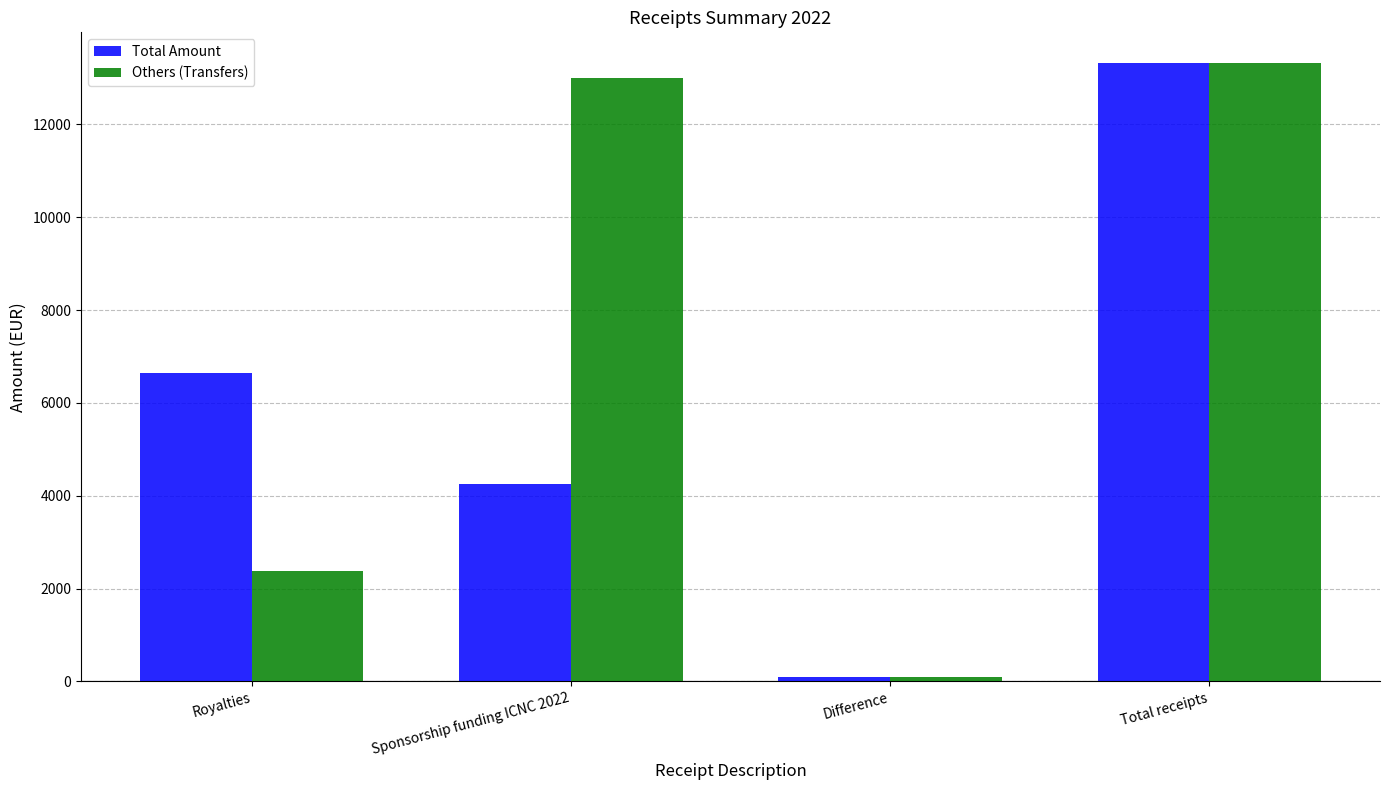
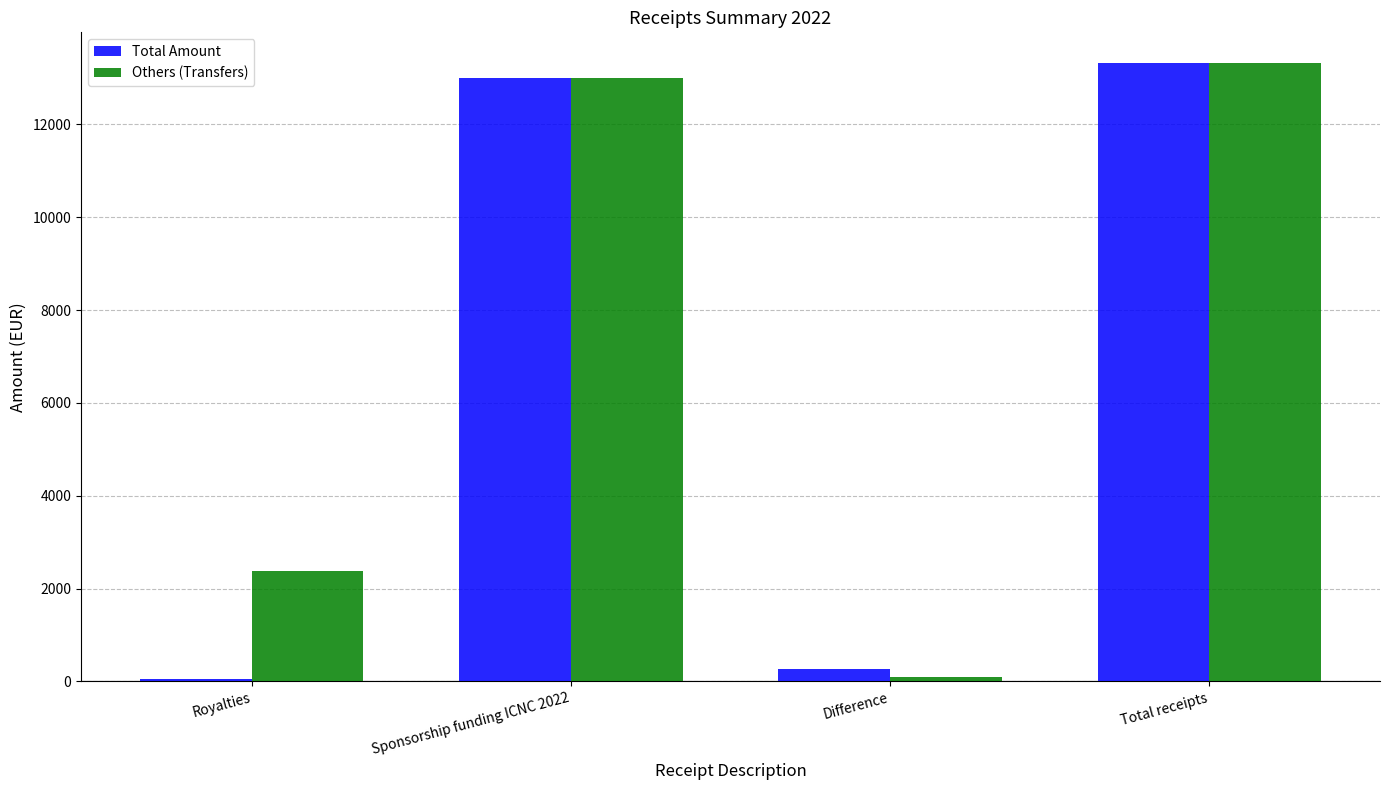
  {
    "Total Amount": {
-     "Royalties": 6700,
-     "Sponsorship funding ICNC 2022": 4300,
-     "Difference": 100,
+     "Royalties": 0,
+     "Sponsorship funding ICNC 2022": 13000,
+     "Difference": 300,
      "Total receipts": 13300
    },
    "Others (Transfers)": {
      "Royalties": 2400,
      "Sponsorship funding ICNC 2022": 13000,
      "Difference": 100,
      "Total receipts": 13300
    }
  }
